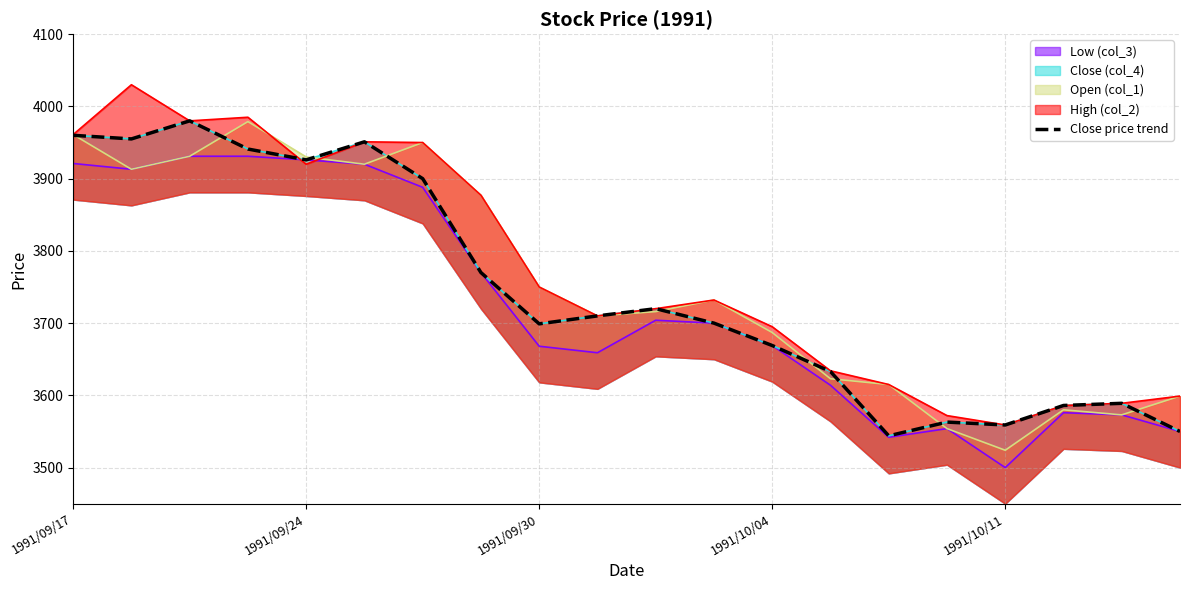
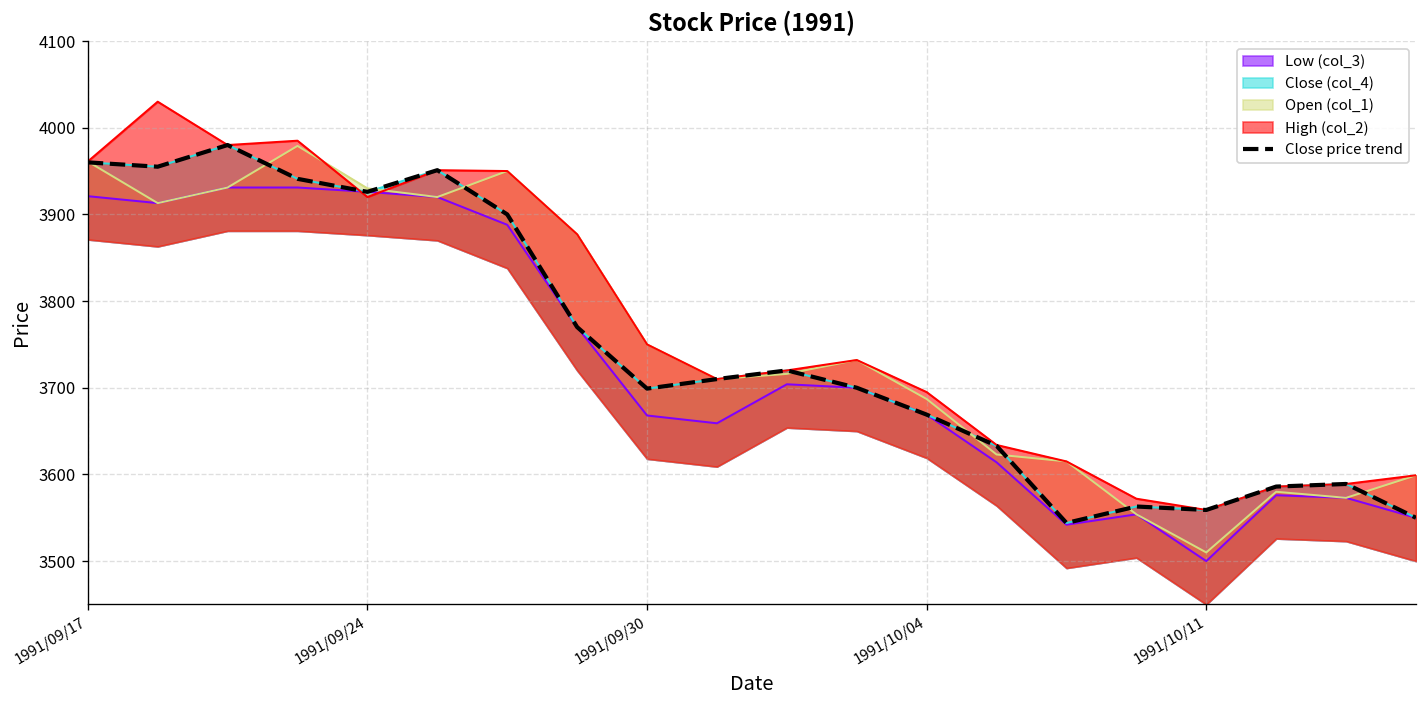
  {
    "Low (col_3)": {
      "1991/09/17": 3920,
      "1991/09/30": 3670,
      "1991/10/11": 3500
    },
    "Close (col_4)": {
      "1991/09/30": 3700
    },
    "Open (col_1)": {
      "1991/09/24": 3930,
      "1991/10/04": 3690,
-     "1991/10/11": 3520
+     "1991/10/11": 3510
    },
    "High (col_2)": {
      "1991/09/24": 3920,
      "1991/10/04": 3700
    }
  }
